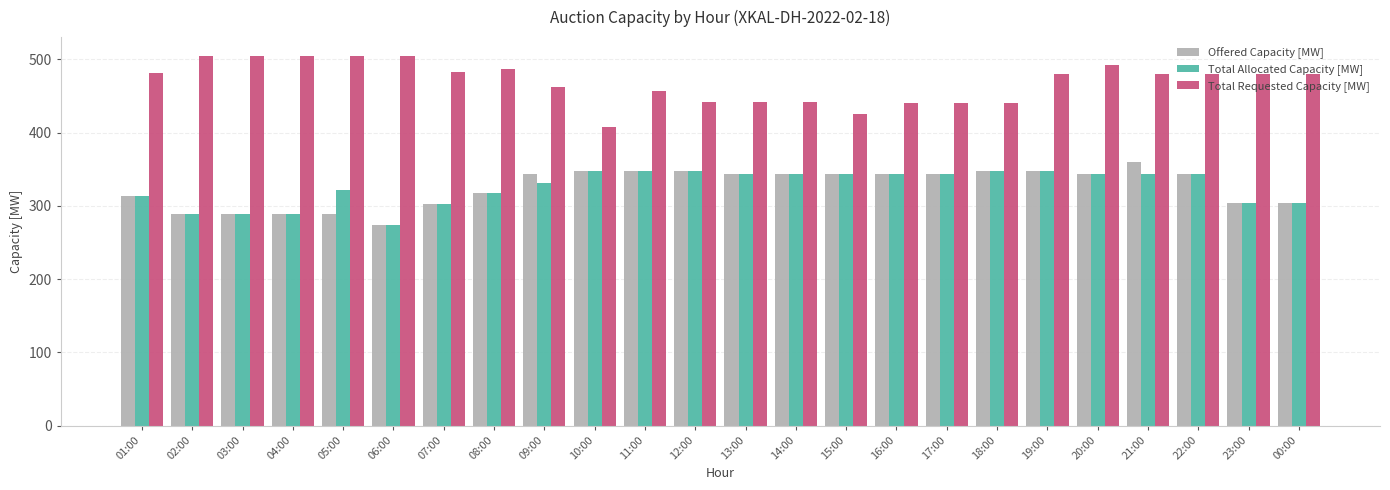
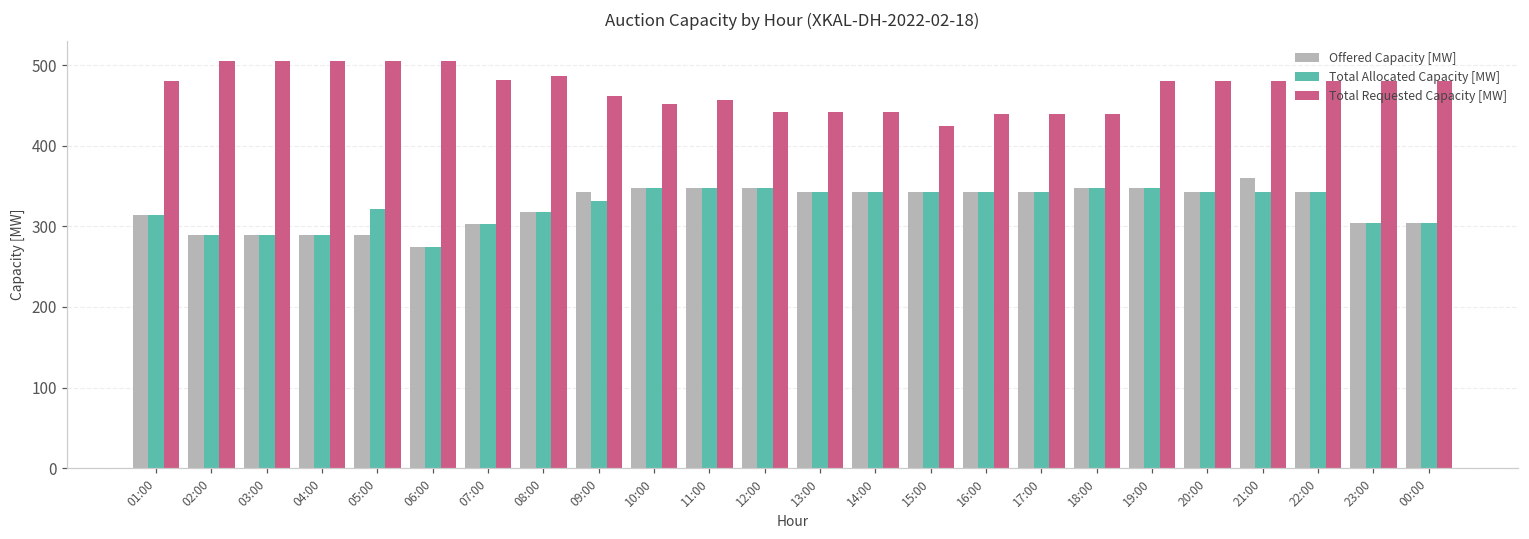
  {
    "Offered Capacity [MW]": {
      "01:00": 310,
      "02:00": 290,
      "03:00": 290,
      "04:00": 290,
      "05:00": 290,
      "06:00": 270,
      "07:00": 300,
      "08:00": 320,
      "09:00": 340,
      "10:00": 350,
      "11:00": 350,
      "12:00": 350,
      "13:00": 340,
      "14:00": 340,
      "15:00": 340,
      "16:00": 340,
      "17:00": 340,
      "18:00": 350,
      "19:00": 350,
      "20:00": 340,
      "21:00": 360,
      "22:00": 340,
      "23:00": 300,
      "00:00": 300
    },
    "Total Allocated Capacity [MW]": {
      "01:00": 310,
      "02:00": 290,
      "03:00": 290,
      "04:00": 290,
      "05:00": 320,
      "06:00": 270,
      "07:00": 300,
      "08:00": 320,
      "09:00": 330,
      "10:00": 350,
      "11:00": 350,
      "12:00": 350,
      "13:00": 340,
      "14:00": 340,
      "15:00": 340,
      "16:00": 340,
      "17:00": 340,
      "18:00": 350,
      "19:00": 350,
      "20:00": 340,
      "21:00": 340,
      "22:00": 340,
      "23:00": 300,
      "00:00": 300
    },
    "Total Requested Capacity [MW]": {
      "01:00": 480,
      "02:00": 510,
      "03:00": 510,
      "04:00": 510,
      "05:00": 510,
      "06:00": 510,
      "07:00": 480,
      "08:00": 490,
      "09:00": 460,
-     "10:00": 410,
+     "10:00": 450,
      "11:00": 460,
      "12:00": 440,
      "13:00": 440,
      "14:00": 440,
      "15:00": 430,
      "16:00": 440,
      "17:00": 440,
      "18:00": 440,
      "19:00": 480,
-     "20:00": 490,
+     "20:00": 480,
      "21:00": 480,
      "22:00": 480,
      "23:00": 480,
      "00:00": 480
    }
  }
